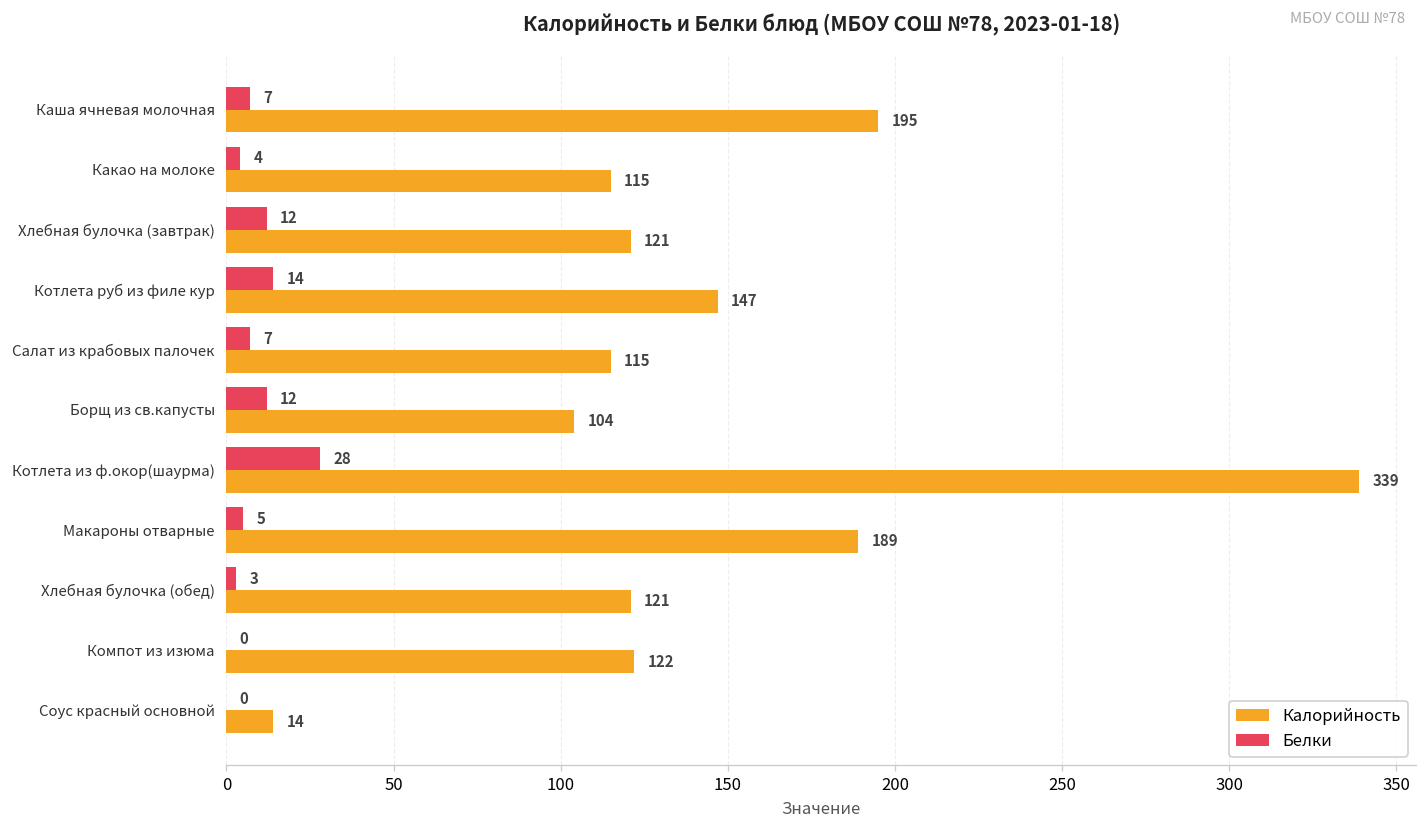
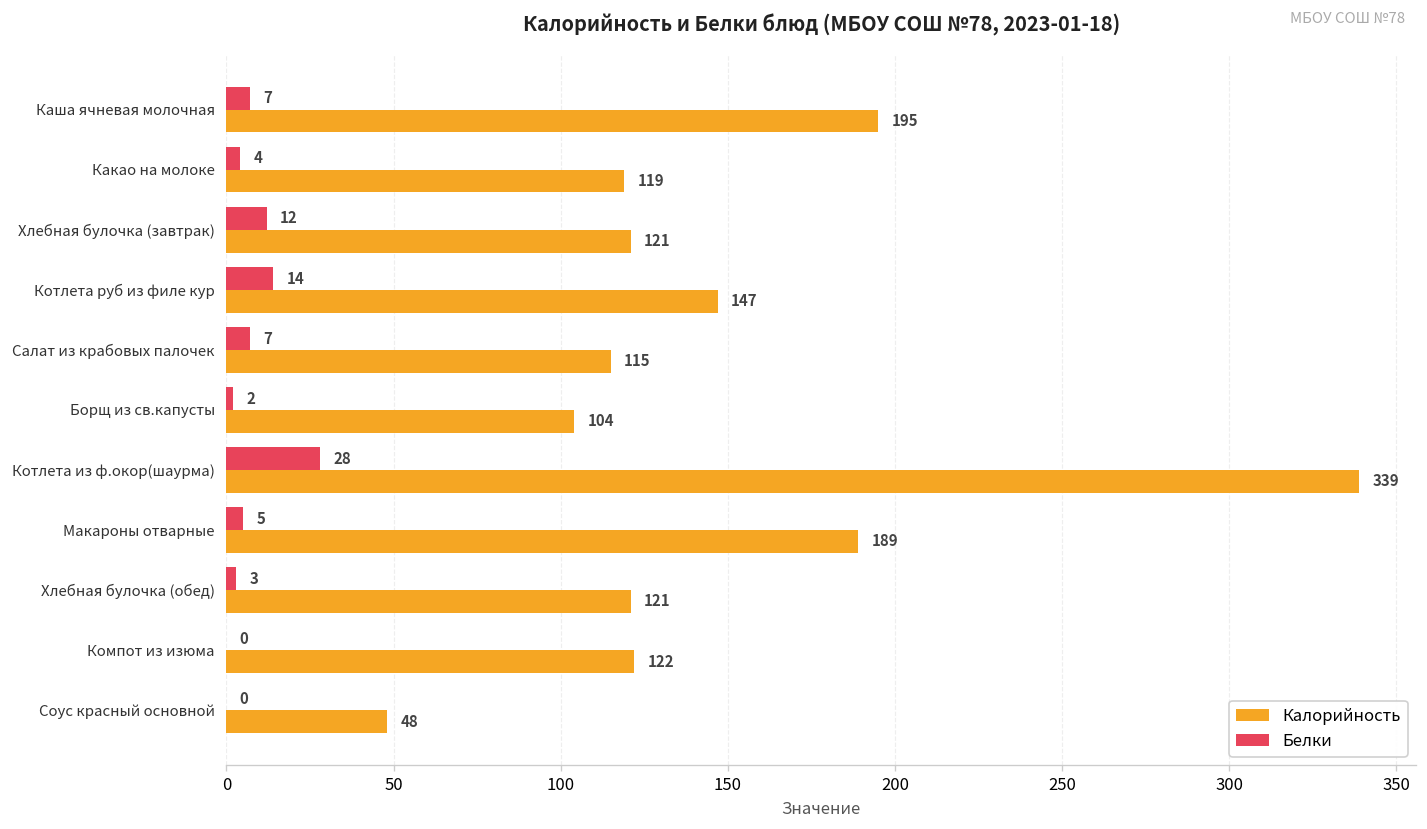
  {
    "Калорийность": {
      "Каша ячневая молочная": 195,
-     "Какао на молоке": 115,
+     "Какао на молоке": 119,
      "Хлебная булочка (завтрак)": 121,
      "Котлета руб из филе кур": 147,
      "Салат из крабовых палочек": 115,
      "Борщ из св.капусты": 104,
      "Котлета из ф.окор(шаурма)": 339,
      "Макароны отварные": 189,
      "Хлебная булочка (обед)": 121,
      "Компот из изюма": 122,
-     "Соус красный основной": 14
+     "Соус красный основной": 48
    },
    "Белки": {
      "Каша ячневая молочная": 7,
      "Какао на молоке": 4,
      "Хлебная булочка (завтрак)": 12,
      "Котлета руб из филе кур": 14,
      "Салат из крабовых палочек": 7,
-     "Борщ из св.капусты": 12,
+     "Борщ из св.капусты": 2,
      "Котлета из ф.окор(шаурма)": 28,
      "Макароны отварные": 5,
      "Хлебная булочка (обед)": 3,
      "Компот из изюма": 0,
      "Соус красный основной": 0
    }
  }
